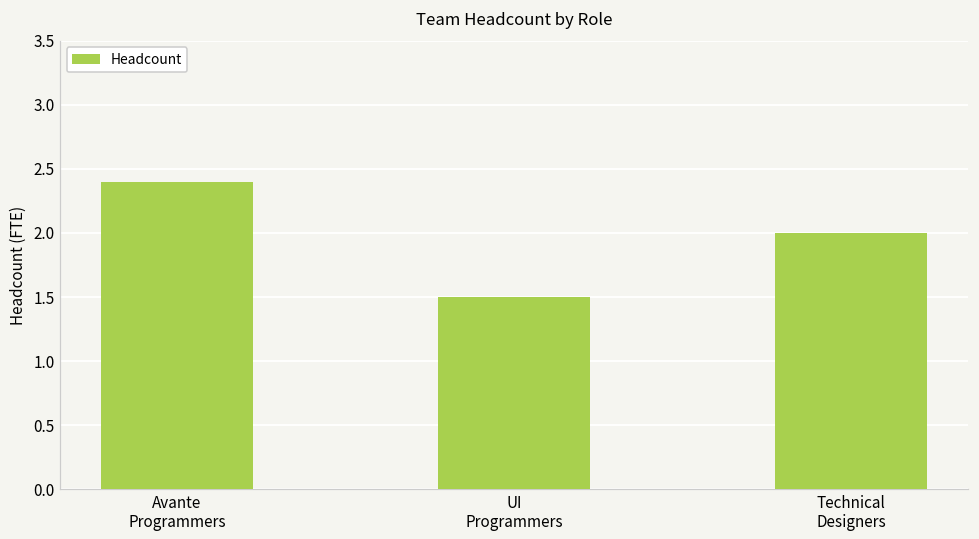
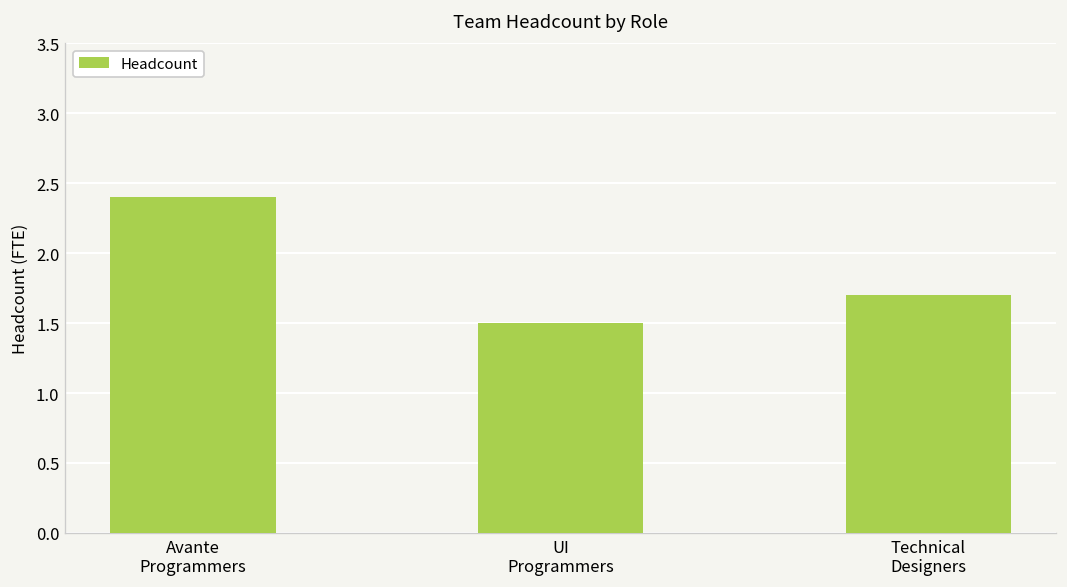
  {
    "Avante Programmers": 2.4,
    "UI Programmers": 1.5,
-   "Technical Designers": 2.0
+   "Technical Designers": 1.7
  }
